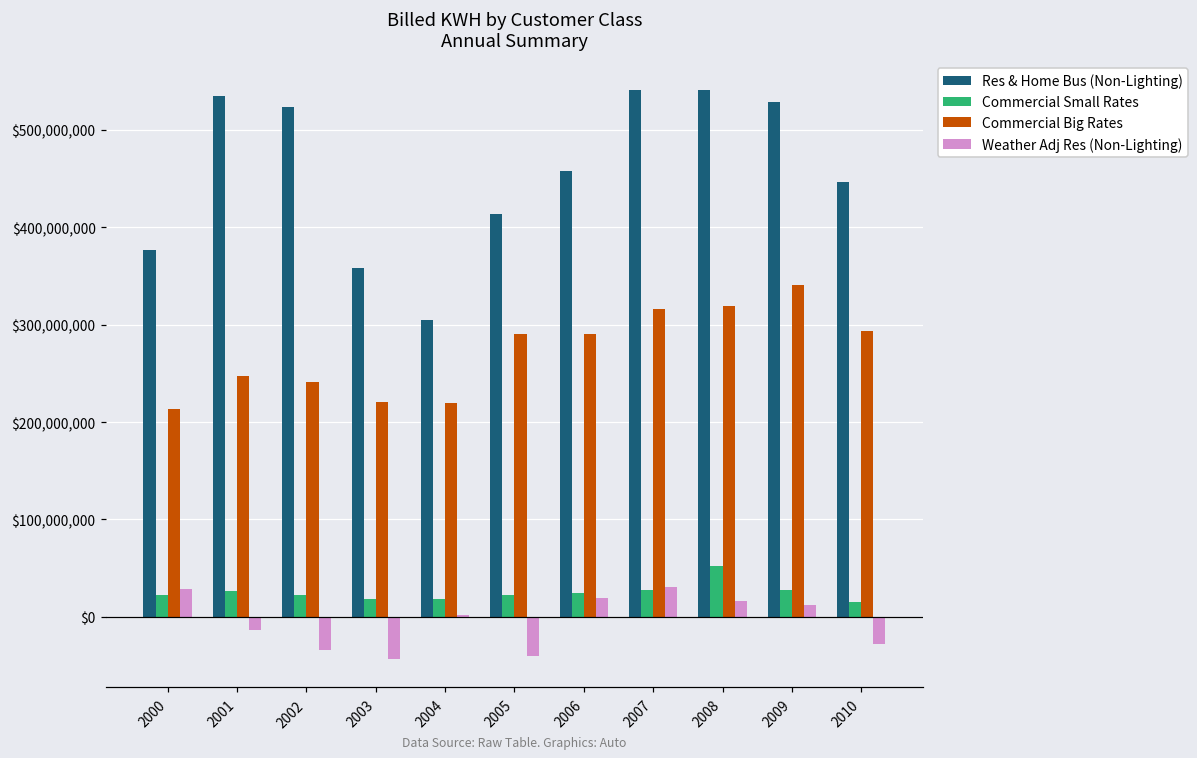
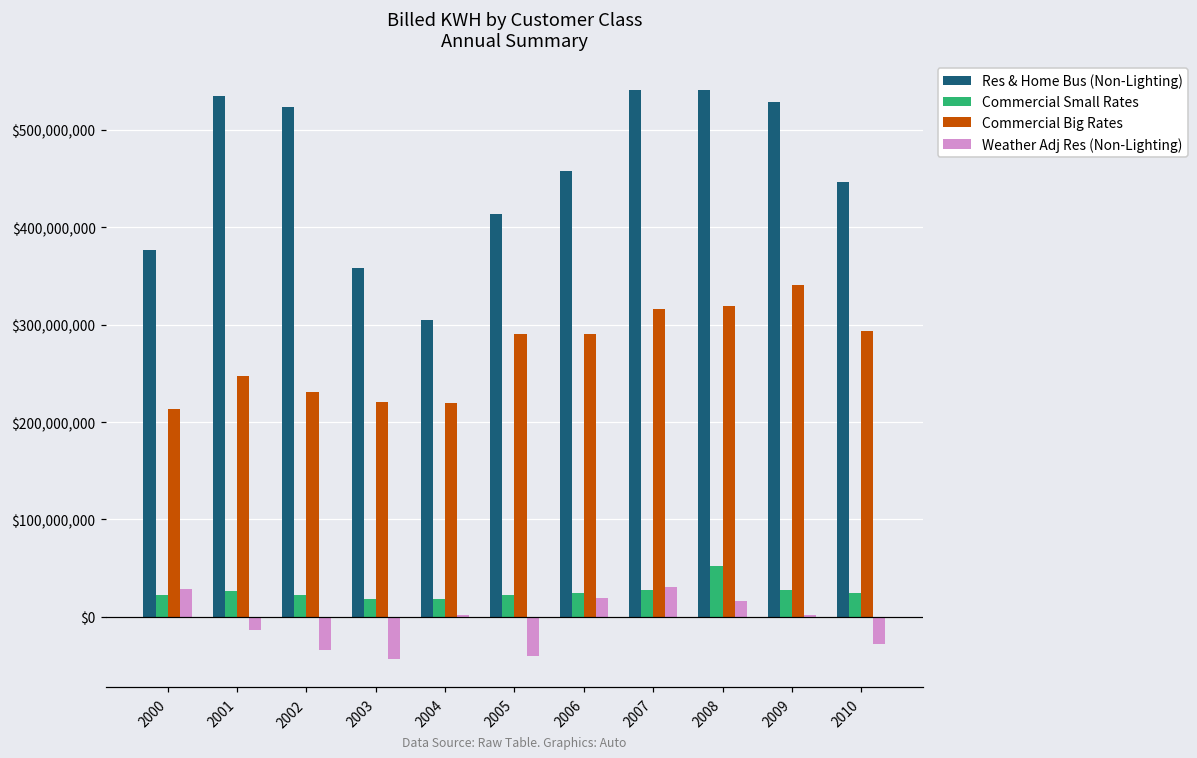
  {
    "Res & Home Bus (Non-Lighting)": {
      "2000": "$380,000,000",
      "2001": "$530,000,000",
      "2002": "$520,000,000",
      "2003": "$360,000,000",
      "2004": "$300,000,000",
      "2005": "$410,000,000",
      "2006": "$460,000,000",
      "2007": "$540,000,000",
      "2008": "$540,000,000",
      "2009": "$530,000,000",
      "2010": "$450,000,000"
    },
    "Commercial Small Rates": {
      "2000": "$20,000,000",
      "2001": "$30,000,000",
      "2002": "$20,000,000",
      "2003": "$20,000,000",
      "2004": "$20,000,000",
      "2005": "$20,000,000",
      "2006": "$20,000,000",
      "2007": "$30,000,000",
      "2008": "$50,000,000",
      "2009": "$30,000,000",
-     "2010": "$15,000,000"
+     "2010": "$25,000,000"
    },
    "Commercial Big Rates": {
      "2000": "$210,000,000",
      "2001": "$250,000,000",
-     "2002": "$240,000,000",
+     "2002": "$230,000,000",
      "2003": "$220,000,000",
      "2004": "$220,000,000",
      "2005": "$290,000,000",
      "2006": "$290,000,000",
      "2007": "$320,000,000",
      "2008": "$320,000,000",
      "2009": "$340,000,000",
      "2010": "$290,000,000"
    },
    "Weather Adj Res (Non-Lighting)": {
      "2000": "$30,000,000",
      "2001": "$-10,000,000",
      "2002": "$-30,000,000",
      "2003": "$-40,000,000",
      "2005": "$-40,000,000",
      "2006": "$20,000,000",
      "2007": "$30,000,000",
      "2008": "$20,000,000",
-     "2009": "$10,000,000",
+     "2009": "$0",
      "2010": "$-30,000,000"
    }
  }
